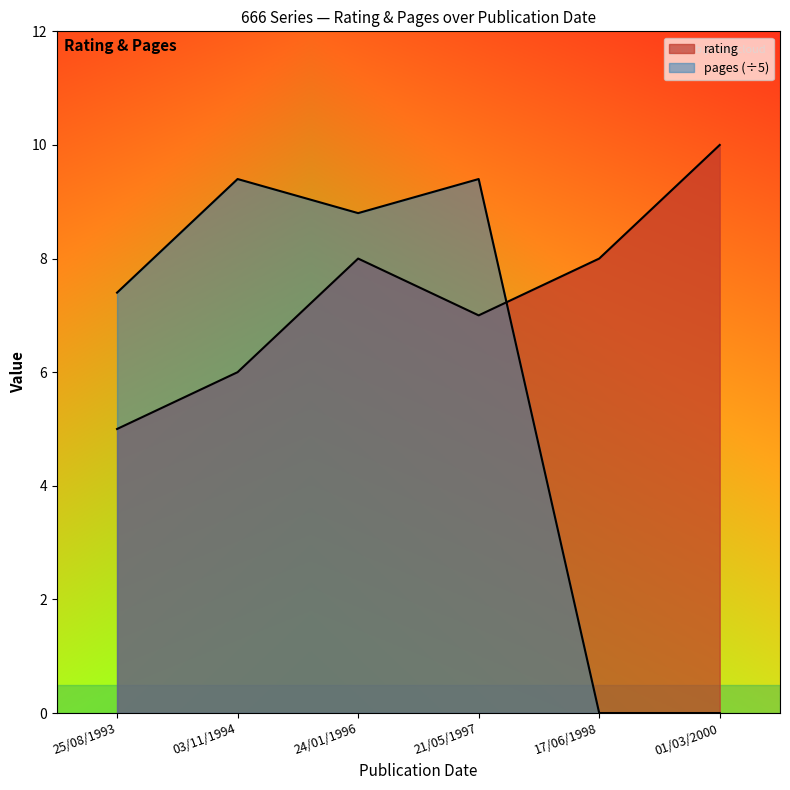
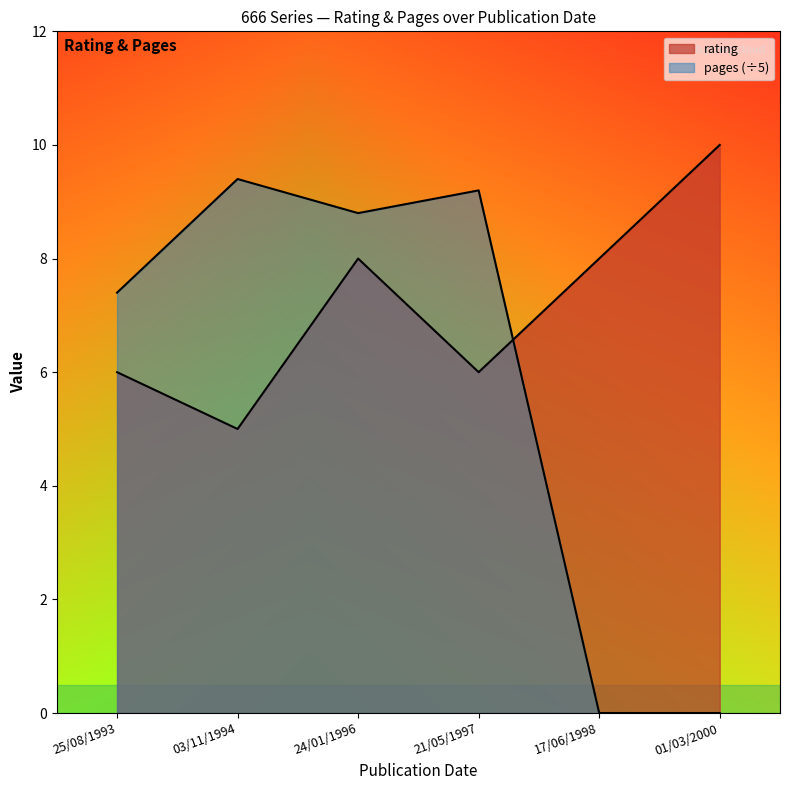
  {
    "rating": {
-     "25/08/1993": 5,
-     "03/11/1994": 6,
+     "25/08/1993": 6,
+     "03/11/1994": 5,
      "24/01/1996": 8,
-     "21/05/1997": 7,
+     "21/05/1997": 6,
      "17/06/1998": 8,
      "01/03/2000": 10
    },
    "pages (÷5)": {
      "25/08/1993": 7.4,
      "03/11/1994": 9.4,
      "24/01/1996": 8.8,
-     "21/05/1997": 9.4,
+     "21/05/1997": 9.2,
      "17/06/1998": 0.0,
      "01/03/2000": 0.0
    }
  }
